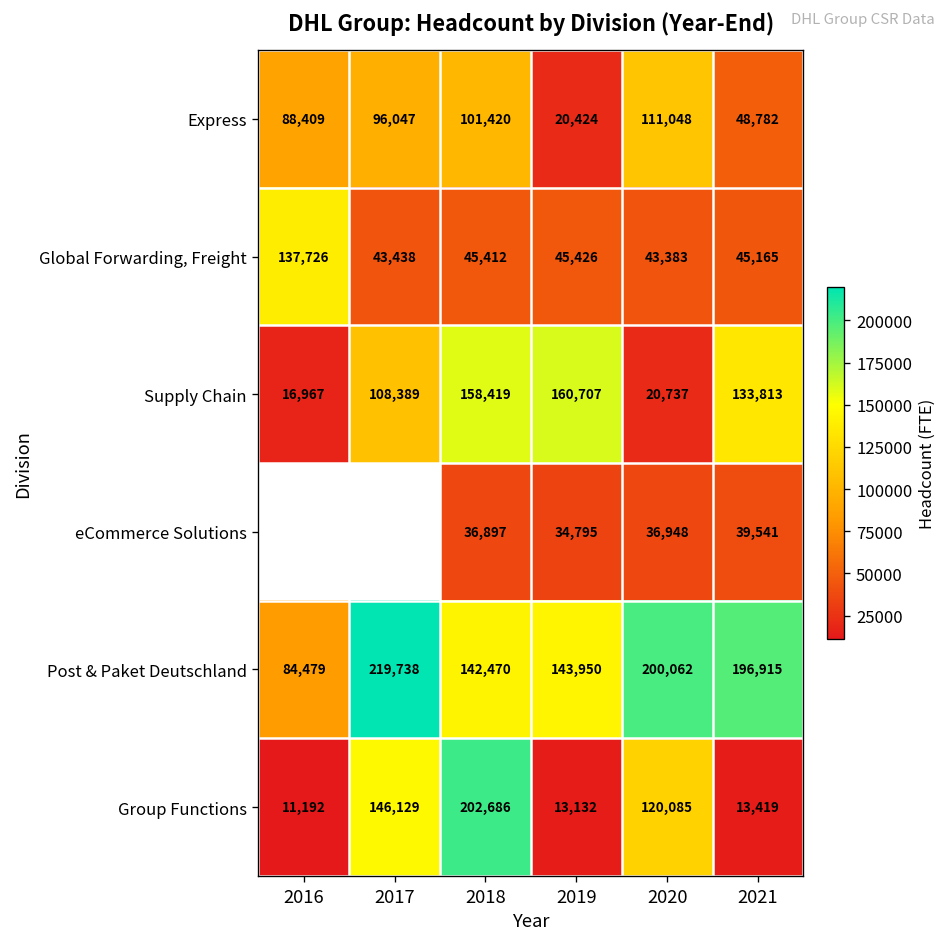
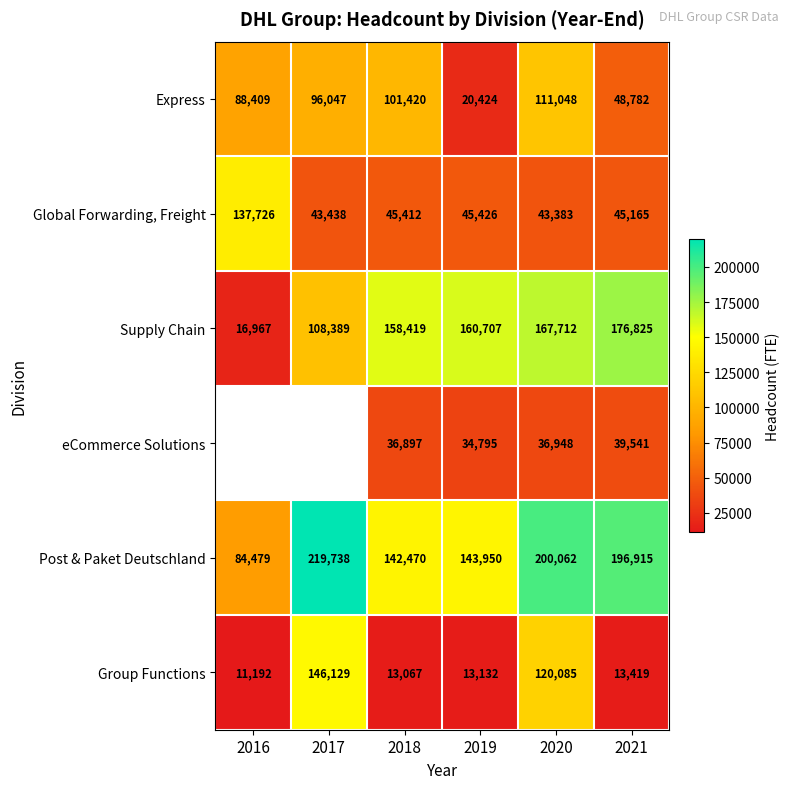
  {
    "Express": {
      "2016": "88,409",
      "2017": "96,047",
      "2018": "101,420",
      "2019": "20,424",
      "2020": "111,048",
      "2021": "48,782"
    },
    "Global Forwarding, Freight": {
      "2016": "137,726",
      "2017": "43,438",
      "2018": "45,412",
      "2019": "45,426",
      "2020": "43,383",
      "2021": "45,165"
    },
    "Supply Chain": {
      "2016": "16,967",
      "2017": "108,389",
      "2018": "158,419",
      "2019": "160,707",
-     "2020": "20,737",
-     "2021": "133,813"
+     "2020": "167,712",
+     "2021": "176,825"
    },
    "eCommerce Solutions": {
      "2018": "36,897",
      "2019": "34,795",
      "2020": "36,948",
      "2021": "39,541"
    },
    "Post & Paket Deutschland": {
      "2016": "84,479",
      "2017": "219,738",
      "2018": "142,470",
      "2019": "143,950",
      "2020": "200,062",
      "2021": "196,915"
    },
    "Group Functions": {
      "2016": "11,192",
      "2017": "146,129",
-     "2018": "202,686",
+     "2018": "13,067",
      "2019": "13,132",
      "2020": "120,085",
      "2021": "13,419"
    }
  }
